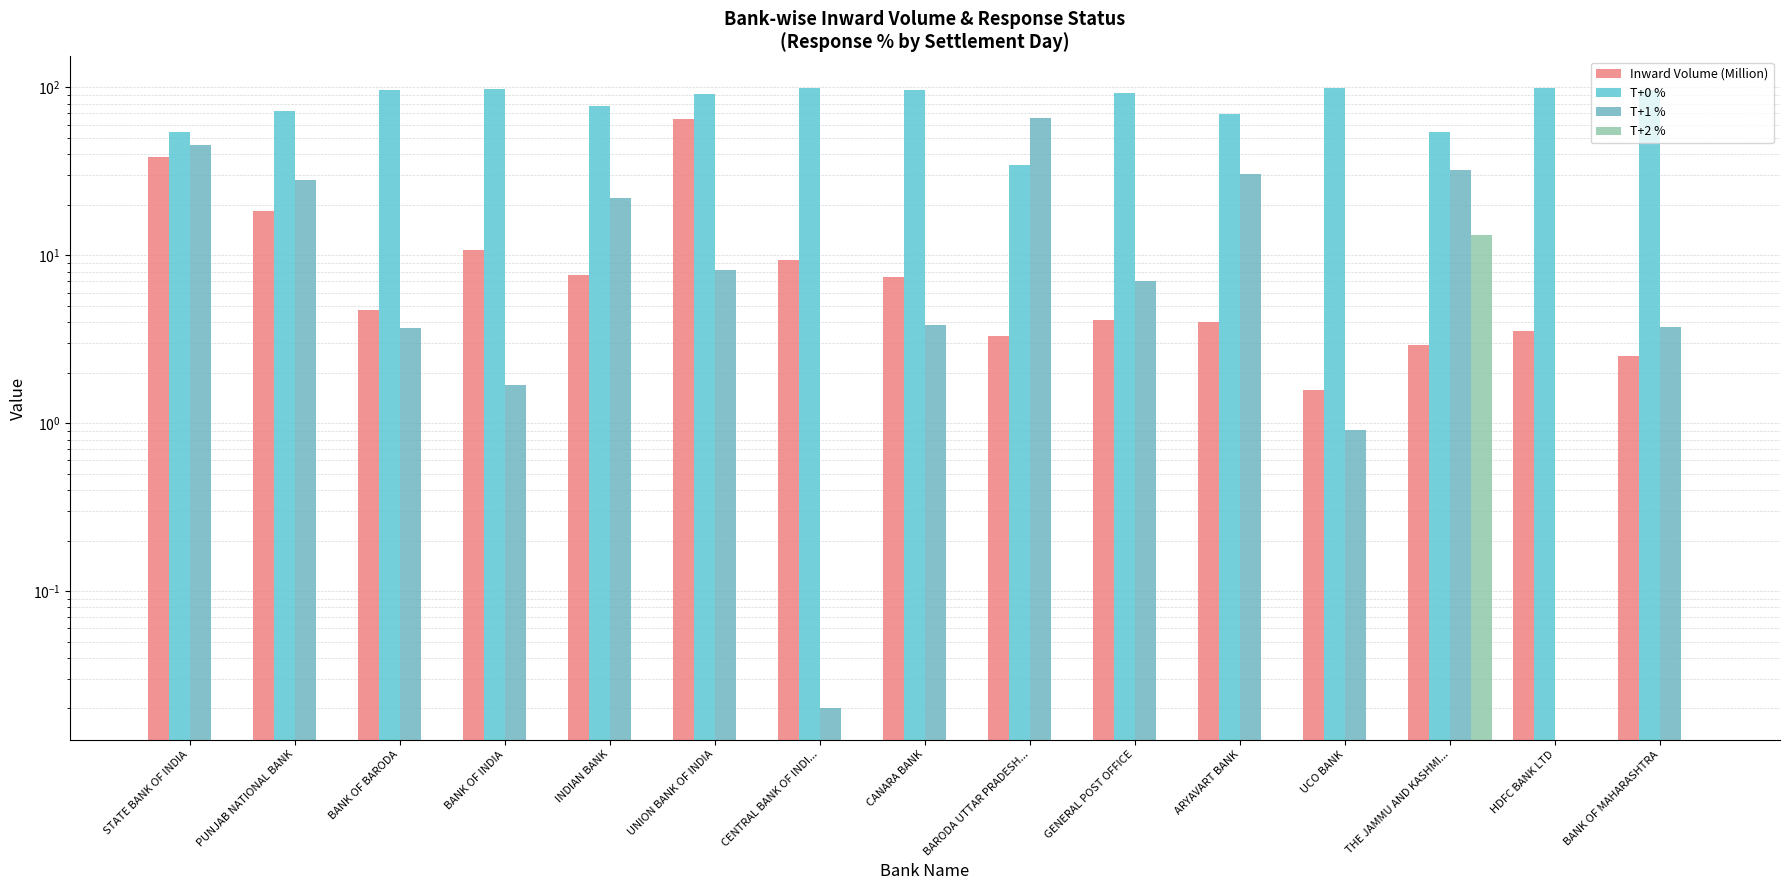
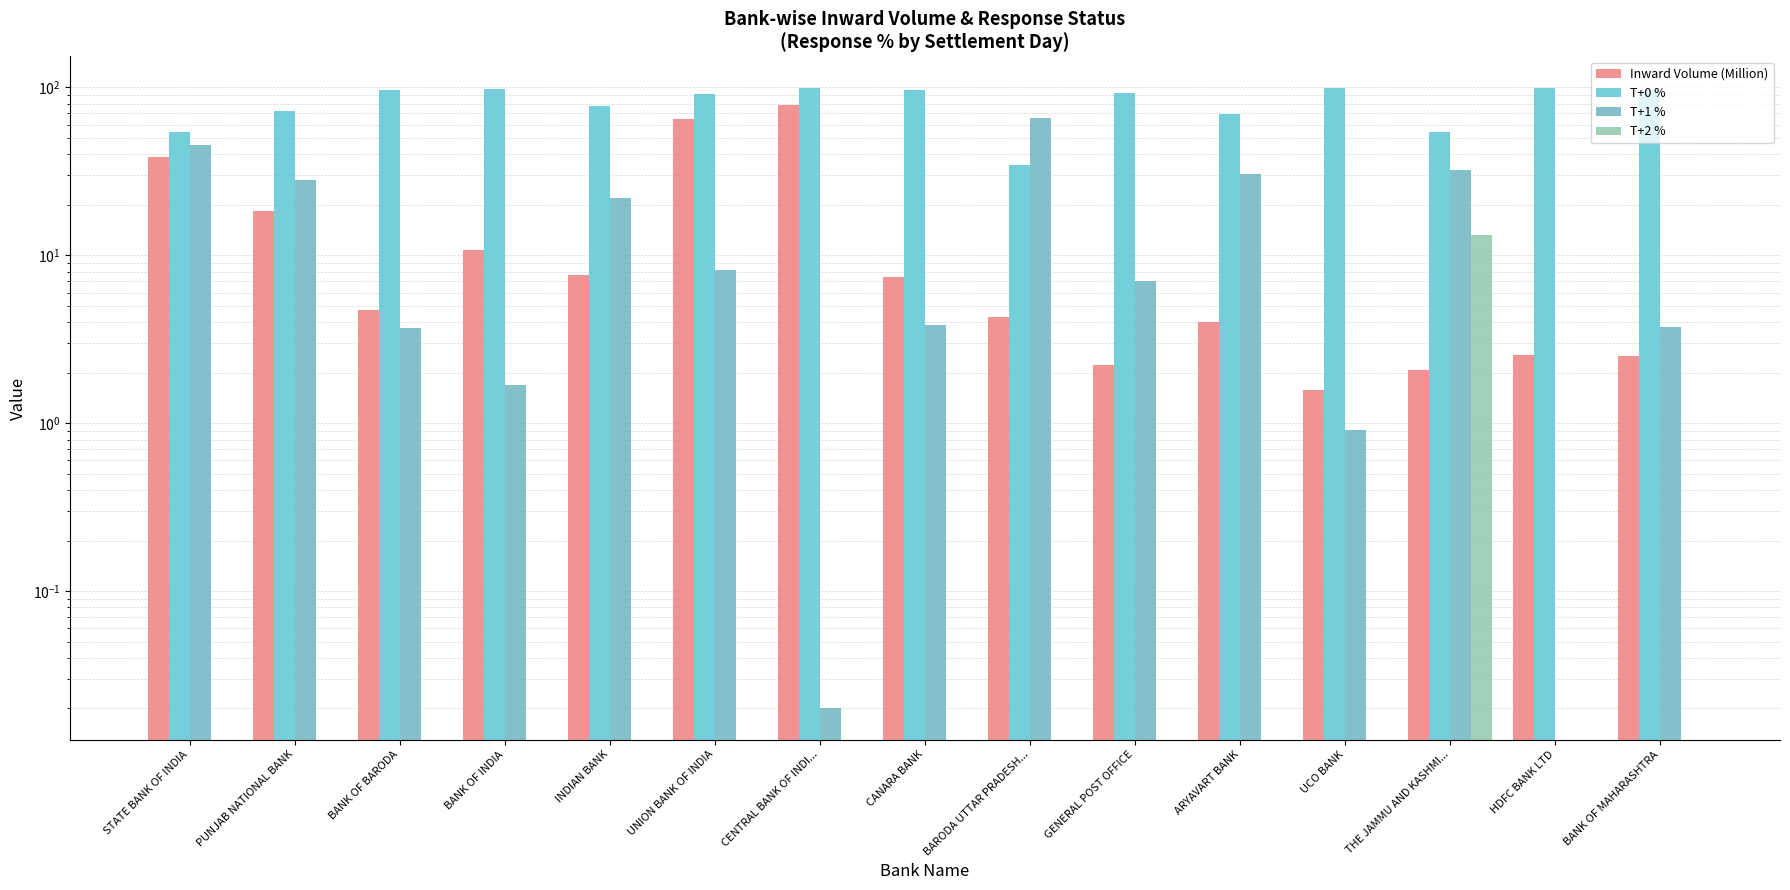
  {
    "Inward Volume (Million)": {
      "STATE BANK OF INDIA": 38,
      "PUNJAB NATIONAL BANK": 18,
      "BANK OF BARODA": 4.7,
      "BANK OF INDIA": 11,
      "INDIAN BANK": 8,
      "UNION BANK OF INDIA": 65,
-     "CENTRAL BANK OF INDI...": 9,
+     "CENTRAL BANK OF INDI...": 80,
      "CANARA BANK": 7,
-     "BARODA UTTAR PRADESH...": 3.3,
-     "GENERAL POST OFFICE": 4.1,
+     "BARODA UTTAR PRADESH...": 4.3,
+     "GENERAL POST OFFICE": 2.2,
      "ARYAVART BANK": 4.0,
      "UCO BANK": 1.6,
-     "THE JAMMU AND KASHMI...": 2.9,
-     "HDFC BANK LTD": 3.5,
+     "THE JAMMU AND KASHMI...": 2.1,
+     "HDFC BANK LTD": 2.6,
      "BANK OF MAHARASHTRA": 2.5
    }
  }
